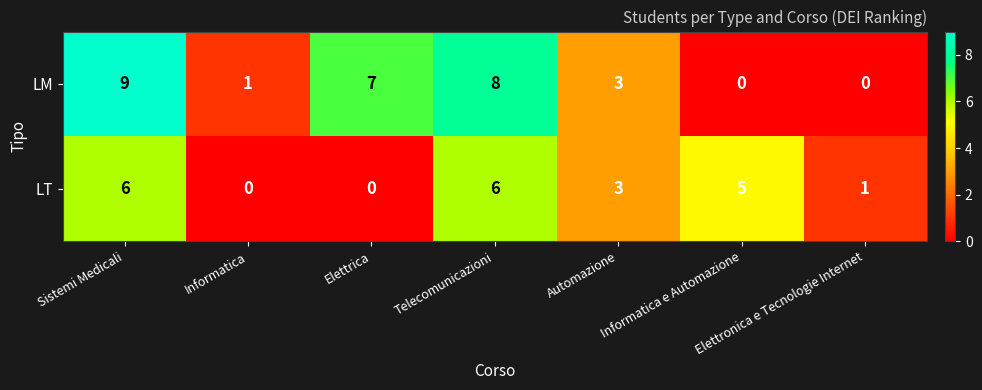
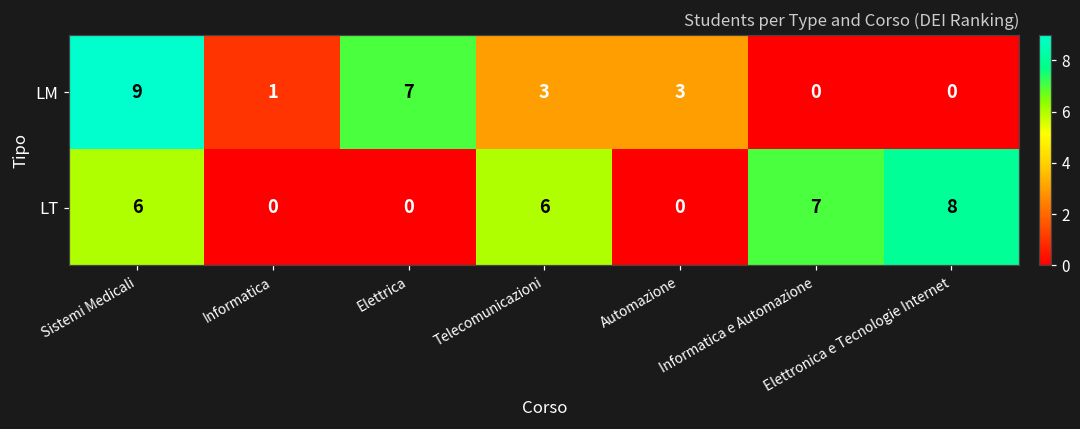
  {
    "LM": {
      "Sistemi Medicali": 9,
      "Informatica": 1,
      "Elettrica": 7,
-     "Telecomunicazioni": 8,
+     "Telecomunicazioni": 3,
      "Automazione": 3,
      "Informatica e Automazione": 0,
      "Elettronica e Tecnologie Internet": 0
    },
    "LT": {
      "Sistemi Medicali": 6,
      "Informatica": 0,
      "Elettrica": 0,
      "Telecomunicazioni": 6,
-     "Automazione": 3,
-     "Informatica e Automazione": 5,
-     "Elettronica e Tecnologie Internet": 1
+     "Automazione": 0,
+     "Informatica e Automazione": 7,
+     "Elettronica e Tecnologie Internet": 8
    }
  }
